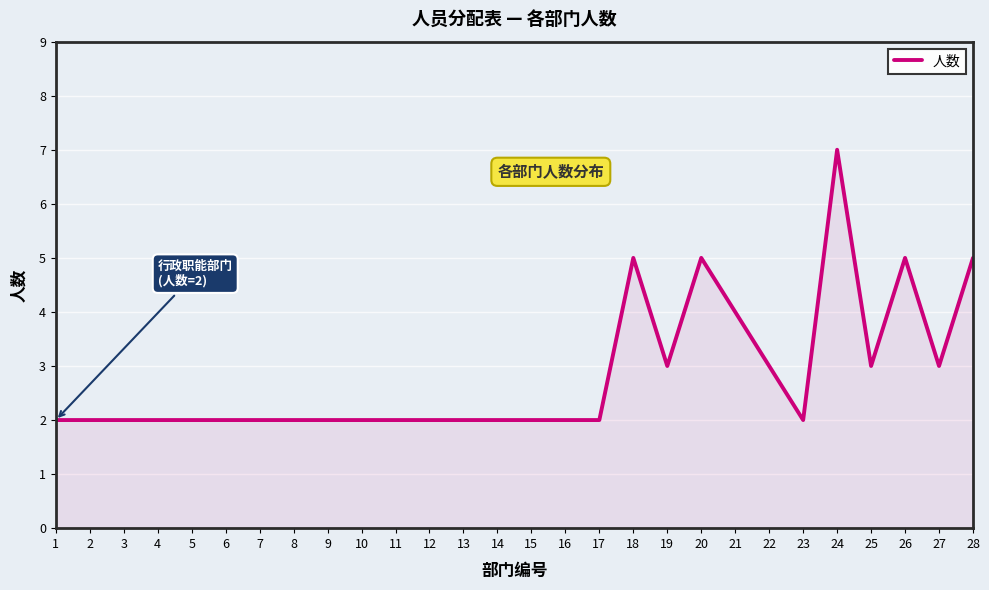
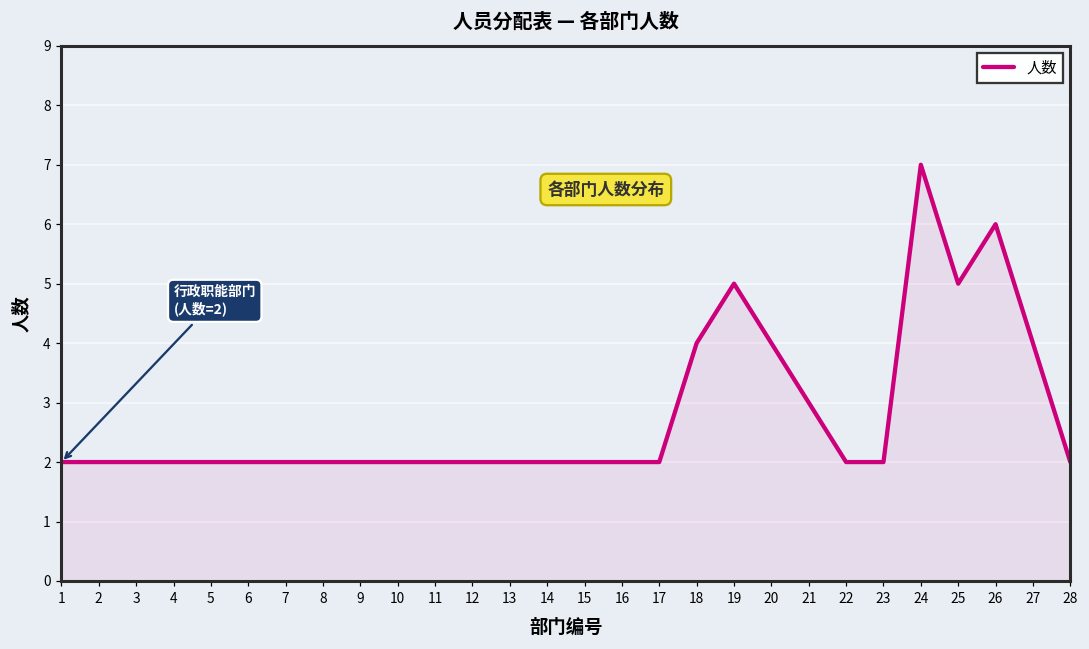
  {
    "1": 2,
    "2": 2,
    "3": 2,
    "4": 2,
    "5": 2,
    "6": 2,
    "7": 2,
    "8": 2,
    "9": 2,
    "10": 2,
    "11": 2,
    "12": 2,
    "13": 2,
    "14": 2,
    "15": 2,
    "16": 2,
    "17": 2,
-   "18": 5,
-   "19": 3,
-   "20": 5,
-   "21": 4,
-   "22": 3,
+   "18": 4,
+   "19": 5,
+   "20": 4,
+   "21": 3,
+   "22": 2,
    "23": 2,
    "24": 7,
-   "25": 3,
-   "26": 5,
-   "27": 3,
-   "28": 5
+   "25": 5,
+   "26": 6,
+   "27": 4,
+   "28": 2
  }
